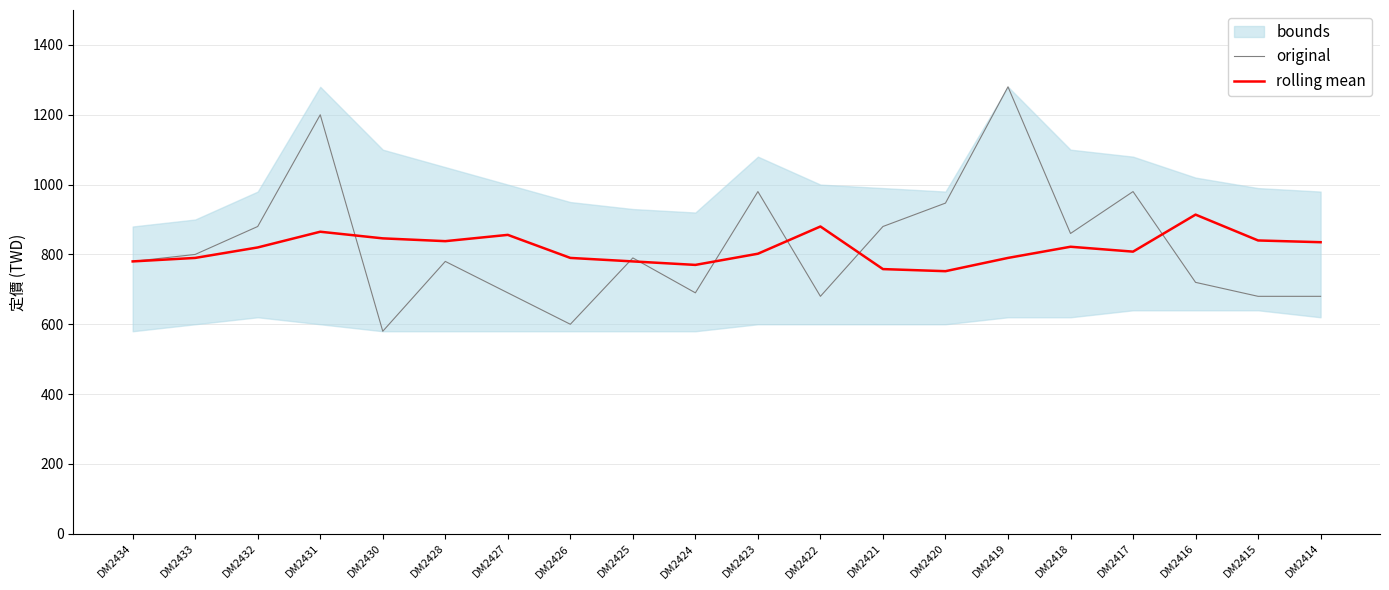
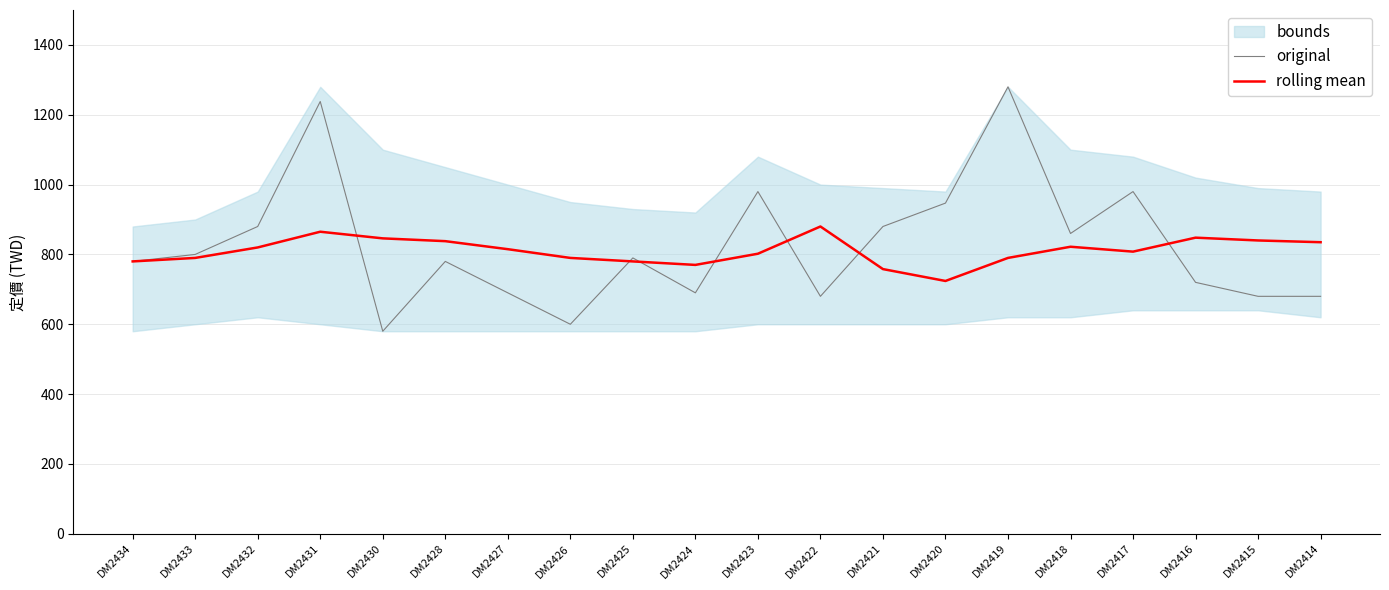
  {
    "original": {
      "DM2433": 800,
      "DM2432": 880,
-     "DM2431": 1200,
+     "DM2431": 1240,
      "DM2430": 580,
      "DM2428": 780,
      "DM2427": 690,
      "DM2426": 600,
      "DM2425": 790,
      "DM2424": 690,
      "DM2423": 980,
      "DM2422": 680,
      "DM2421": 880,
      "DM2420": 950,
      "DM2418": 860,
      "DM2417": 980,
      "DM2416": 720,
      "DM2415": 680,
      "DM2414": 680
    },
    "rolling mean": {
      "DM2433": 790,
      "DM2432": 820,
      "DM2431": 870,
      "DM2430": 850,
      "DM2428": 840,
-     "DM2427": 860,
+     "DM2427": 820,
      "DM2426": 790,
      "DM2425": 780,
      "DM2424": 770,
      "DM2423": 800,
      "DM2422": 880,
      "DM2421": 760,
-     "DM2420": 750,
+     "DM2420": 720,
      "DM2419": 790,
      "DM2418": 820,
      "DM2417": 810,
-     "DM2416": 910,
+     "DM2416": 850,
      "DM2415": 840,
      "DM2414": 840
    }
  }
